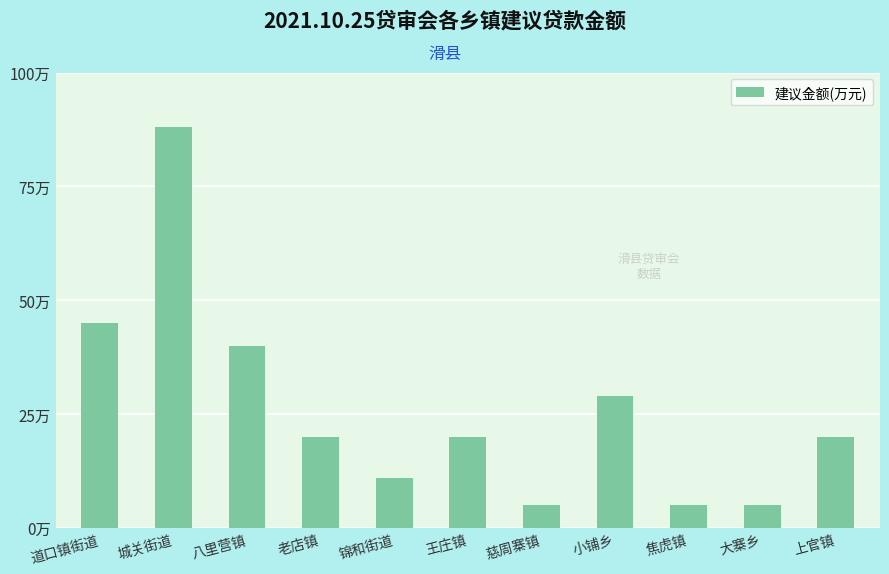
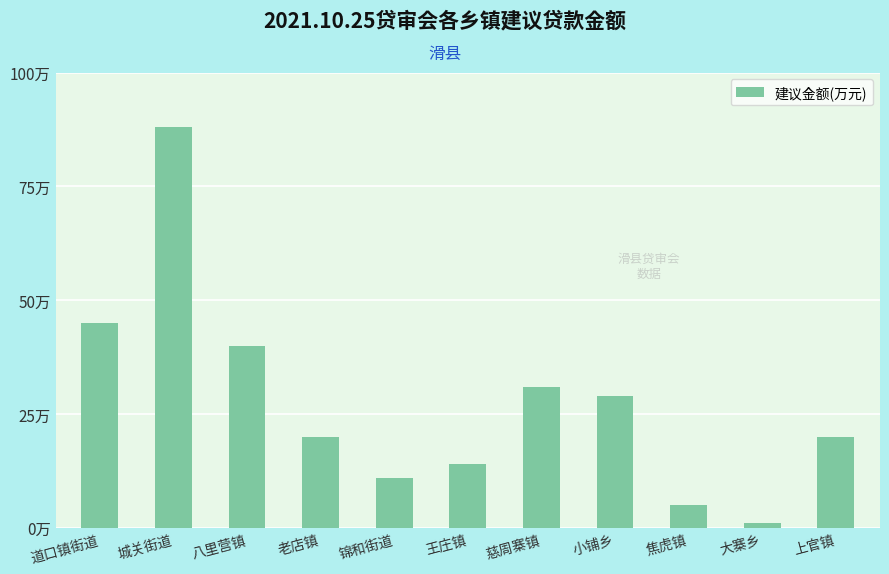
  {
    "道口镇街道": "45万",
    "城关街道": "88万",
    "八里营镇": "40万",
    "老店镇": "20万",
    "锦和街道": "11万",
-   "王庄镇": "20万",
-   "慈周寨镇": "5万",
+   "王庄镇": "14万",
+   "慈周寨镇": "31万",
    "小铺乡": "29万",
    "焦虎镇": "5万",
-   "大寨乡": "5万",
+   "大寨乡": "1万",
    "上官镇": "20万"
  }
